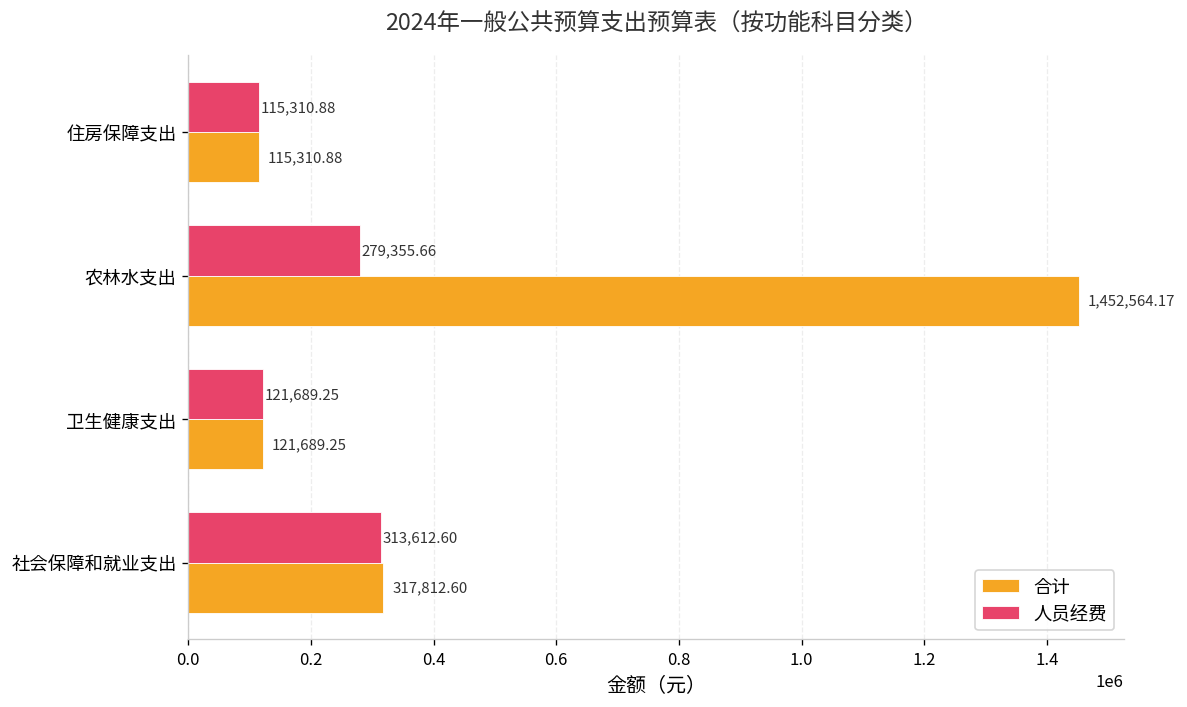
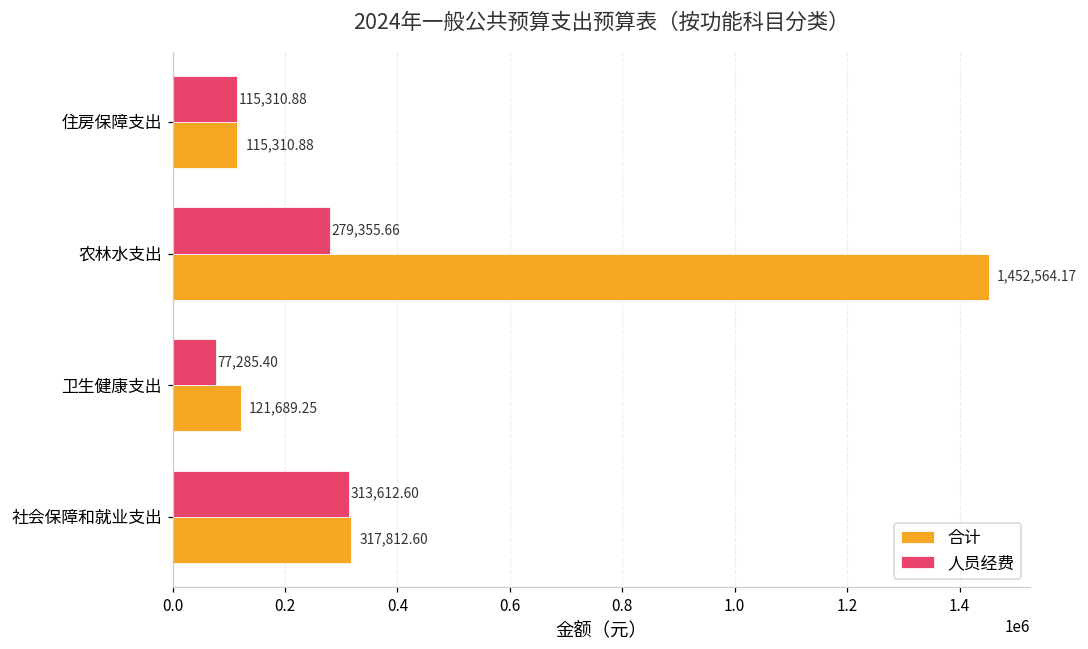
  {
    "合计": {
      "住房保障支出": "115,310.88",
      "农林水支出": "1,452,564.17",
      "卫生健康支出": "121,689.25",
      "社会保障和就业支出": "317,812.60"
    },
    "人员经费": {
      "住房保障支出": "115,310.88",
      "农林水支出": "279,355.66",
-     "卫生健康支出": "121,689.25",
+     "卫生健康支出": "77,285.40",
      "社会保障和就业支出": "313,612.60"
    }
  }
